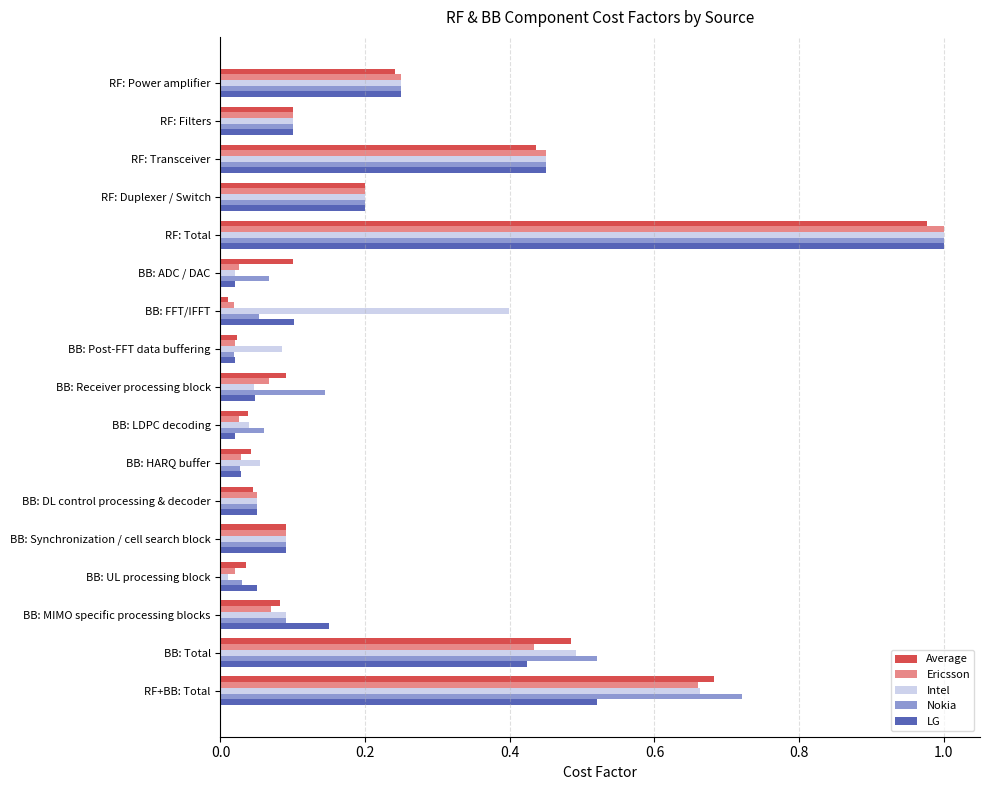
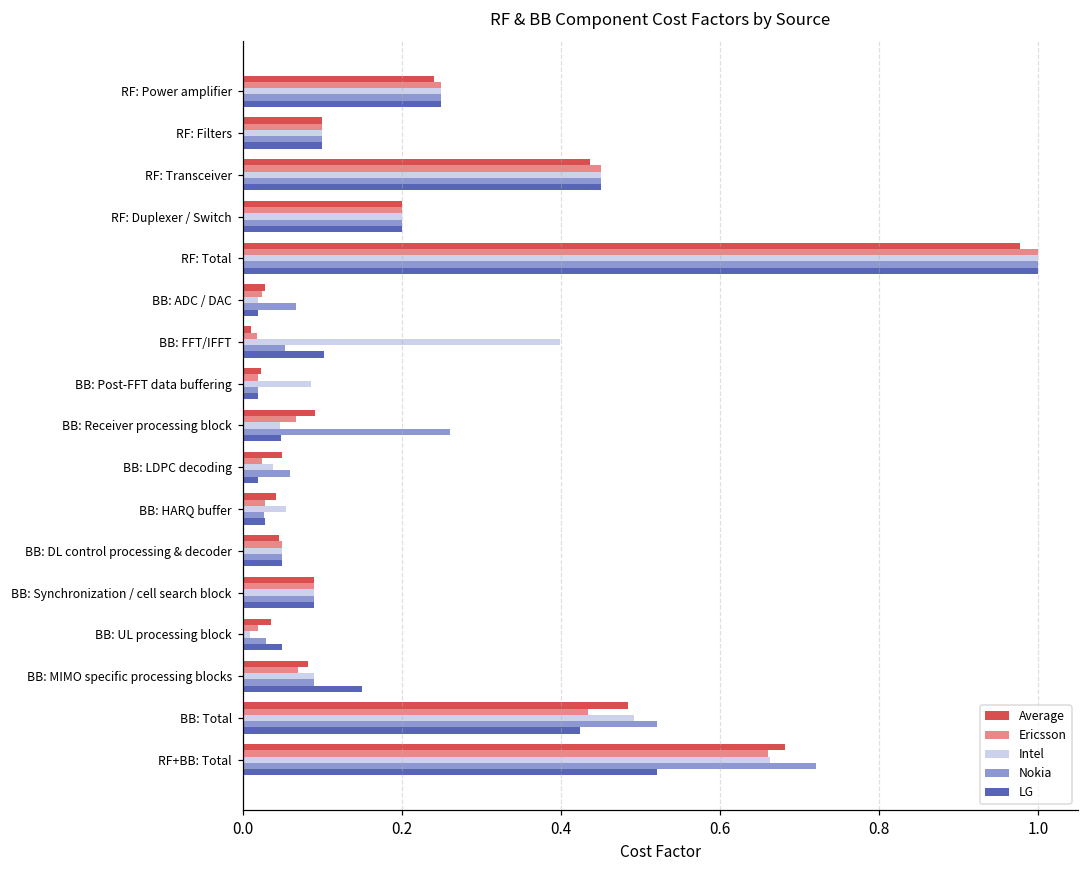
  {
    "Average": {
      "RF: Power amplifier": 0.24,
      "RF: Filters": 0.10,
      "RF: Transceiver": 0.44,
      "RF: Duplexer / Switch": 0.20,
      "RF: Total": 0.98,
-     "BB: ADC / DAC": 0.10,
+     "BB: ADC / DAC": 0.03,
      "BB: FFT/IFFT": 0.01,
      "BB: Post-FFT data buffering": 0.02,
      "BB: Receiver processing block": 0.09,
-     "BB: LDPC decoding": 0.04,
+     "BB: LDPC decoding": 0.05,
      "BB: HARQ buffer": 0.04,
      "BB: DL control processing & decoder": 0.05,
      "BB: Synchronization / cell search block": 0.09,
      "BB: UL processing block": 0.04,
      "BB: MIMO specific processing blocks": 0.08,
      "BB: Total": 0.48,
      "RF+BB: Total": 0.68
    },
    "Ericsson": {
      "RF: Power amplifier": 0.25,
      "RF: Filters": 0.10,
      "RF: Transceiver": 0.45,
      "RF: Duplexer / Switch": 0.20,
      "RF: Total": 1.00,
      "BB: ADC / DAC": 0.03,
      "BB: FFT/IFFT": 0.02,
      "BB: Post-FFT data buffering": 0.02,
      "BB: Receiver processing block": 0.07,
      "BB: LDPC decoding": 0.03,
      "BB: HARQ buffer": 0.03,
      "BB: DL control processing & decoder": 0.05,
      "BB: Synchronization / cell search block": 0.09,
      "BB: UL processing block": 0.02,
      "BB: MIMO specific processing blocks": 0.07,
      "BB: Total": 0.43,
      "RF+BB: Total": 0.66
    },
    "Intel": {
      "RF: Power amplifier": 0.25,
      "RF: Filters": 0.10,
      "RF: Transceiver": 0.45,
      "RF: Duplexer / Switch": 0.20,
      "RF: Total": 1.00,
      "BB: ADC / DAC": 0.02,
      "BB: FFT/IFFT": 0.40,
      "BB: Post-FFT data buffering": 0.09,
      "BB: Receiver processing block": 0.05,
      "BB: LDPC decoding": 0.04,
      "BB: HARQ buffer": 0.05,
      "BB: DL control processing & decoder": 0.05,
      "BB: Synchronization / cell search block": 0.09,
      "BB: UL processing block": 0.01,
      "BB: MIMO specific processing blocks": 0.09,
      "BB: Total": 0.49,
      "RF+BB: Total": 0.66
    },
    "Nokia": {
      "RF: Power amplifier": 0.25,
      "RF: Filters": 0.10,
      "RF: Transceiver": 0.45,
      "RF: Duplexer / Switch": 0.20,
      "RF: Total": 1.00,
      "BB: ADC / DAC": 0.07,
      "BB: FFT/IFFT": 0.05,
      "BB: Post-FFT data buffering": 0.02,
-     "BB: Receiver processing block": 0.14,
+     "BB: Receiver processing block": 0.26,
      "BB: LDPC decoding": 0.06,
      "BB: HARQ buffer": 0.03,
      "BB: DL control processing & decoder": 0.05,
      "BB: Synchronization / cell search block": 0.09,
      "BB: UL processing block": 0.03,
      "BB: MIMO specific processing blocks": 0.09,
      "BB: Total": 0.52,
      "RF+BB: Total": 0.72
    },
    "LG": {
      "RF: Power amplifier": 0.25,
      "RF: Filters": 0.10,
      "RF: Transceiver": 0.45,
      "RF: Duplexer / Switch": 0.20,
      "RF: Total": 1.00,
      "BB: ADC / DAC": 0.02,
      "BB: FFT/IFFT": 0.10,
      "BB: Post-FFT data buffering": 0.02,
      "BB: Receiver processing block": 0.05,
      "BB: LDPC decoding": 0.02,
      "BB: HARQ buffer": 0.03,
      "BB: DL control processing & decoder": 0.05,
      "BB: Synchronization / cell search block": 0.09,
      "BB: UL processing block": 0.05,
      "BB: MIMO specific processing blocks": 0.15,
      "BB: Total": 0.42,
      "RF+BB: Total": 0.52
    }
  }
